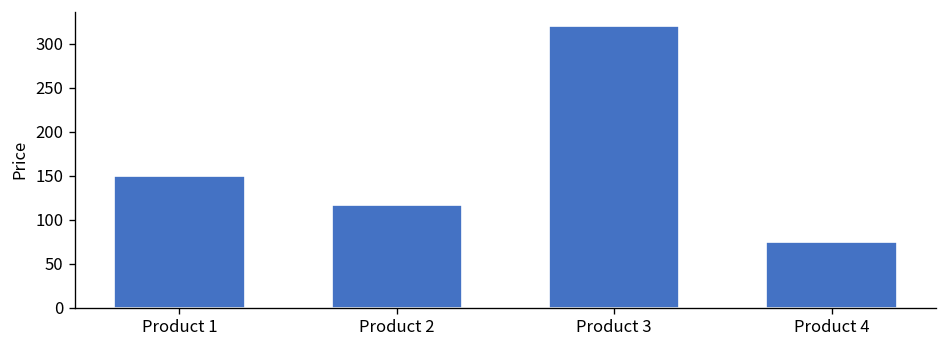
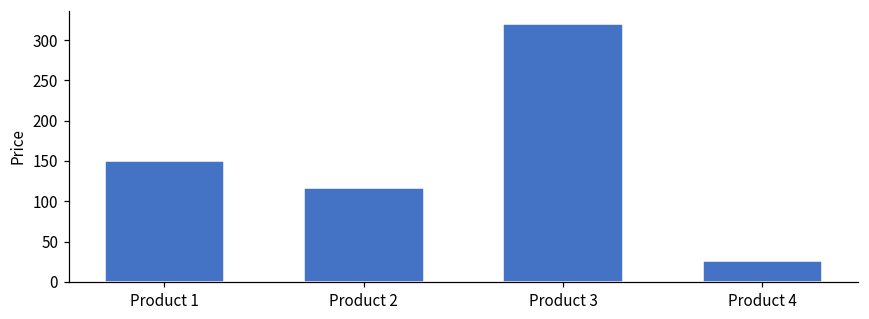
  {
    "Product 1": 150,
    "Product 2": 120,
    "Product 3": 320,
-   "Product 4": 80
+   "Product 4": 30
  }
